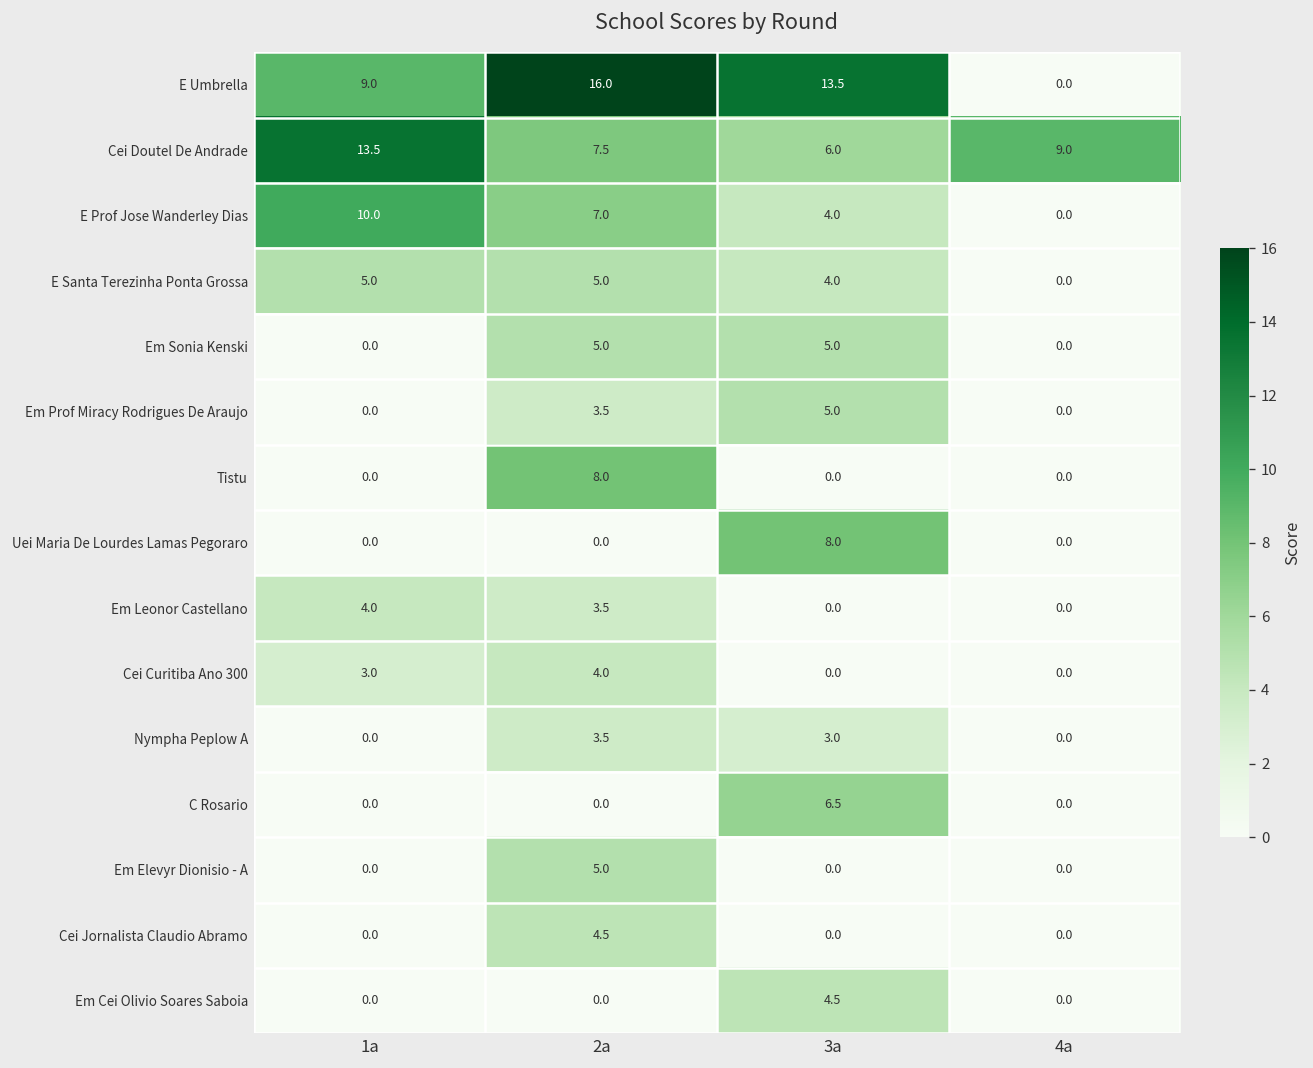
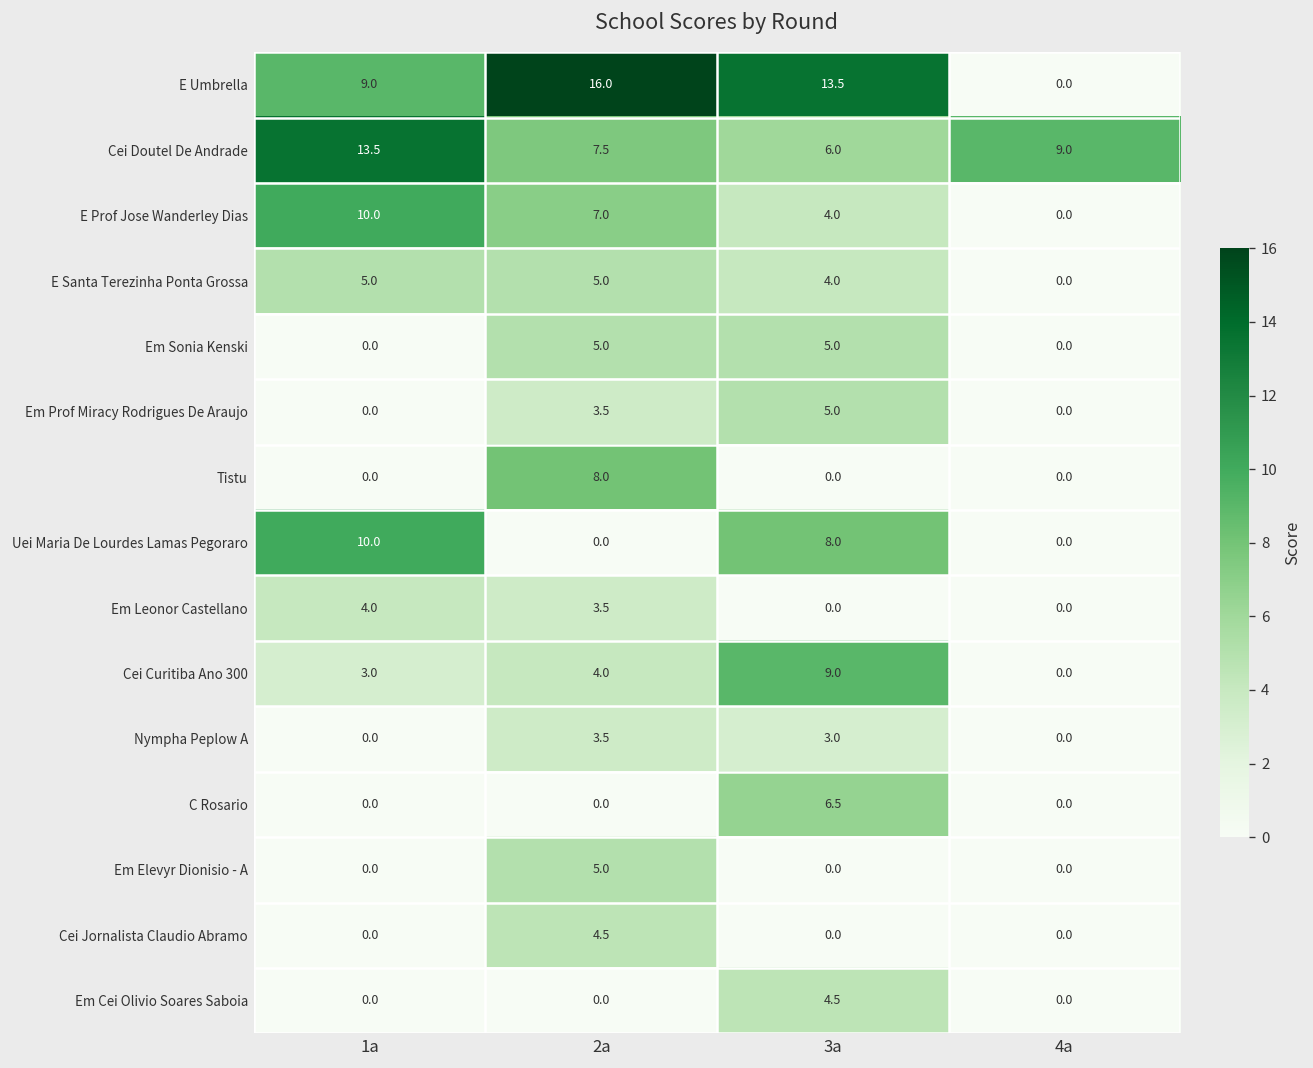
  {
    "E Umbrella": {
      "1a": 9.0,
      "2a": 16.0,
      "3a": 13.5,
      "4a": 0.0
    },
    "Cei Doutel De Andrade": {
      "1a": 13.5,
      "2a": 7.5,
      "3a": 6.0,
      "4a": 9.0
    },
    "E Prof Jose Wanderley Dias": {
      "1a": 10.0,
      "2a": 7.0,
      "3a": 4.0,
      "4a": 0.0
    },
    "E Santa Terezinha Ponta Grossa": {
      "1a": 5.0,
      "2a": 5.0,
      "3a": 4.0,
      "4a": 0.0
    },
    "Em Sonia Kenski": {
      "1a": 0.0,
      "2a": 5.0,
      "3a": 5.0,
      "4a": 0.0
    },
    "Em Prof Miracy Rodrigues De Araujo": {
      "1a": 0.0,
      "2a": 3.5,
      "3a": 5.0,
      "4a": 0.0
    },
    "Tistu": {
      "1a": 0.0,
      "2a": 8.0,
      "3a": 0.0,
      "4a": 0.0
    },
    "Uei Maria De Lourdes Lamas Pegoraro": {
-     "1a": 0.0,
+     "1a": 10.0,
      "2a": 0.0,
      "3a": 8.0,
      "4a": 0.0
    },
    "Em Leonor Castellano": {
      "1a": 4.0,
      "2a": 3.5,
      "3a": 0.0,
      "4a": 0.0
    },
    "Cei Curitiba Ano 300": {
      "1a": 3.0,
      "2a": 4.0,
-     "3a": 0.0,
+     "3a": 9.0,
      "4a": 0.0
    },
    "Nympha Peplow A": {
      "1a": 0.0,
      "2a": 3.5,
      "3a": 3.0,
      "4a": 0.0
    },
    "C Rosario": {
      "1a": 0.0,
      "2a": 0.0,
      "3a": 6.5,
      "4a": 0.0
    },
    "Em Elevyr Dionisio - A": {
      "1a": 0.0,
      "2a": 5.0,
      "3a": 0.0,
      "4a": 0.0
    },
    "Cei Jornalista Claudio Abramo": {
      "1a": 0.0,
      "2a": 4.5,
      "3a": 0.0,
      "4a": 0.0
    },
    "Em Cei Olivio Soares Saboia": {
      "1a": 0.0,
      "2a": 0.0,
      "3a": 4.5,
      "4a": 0.0
    }
  }
